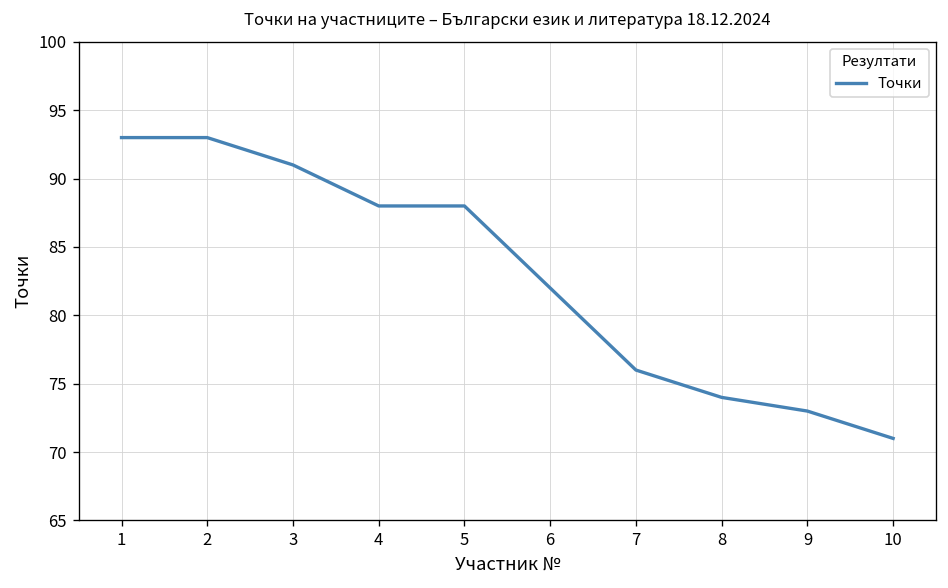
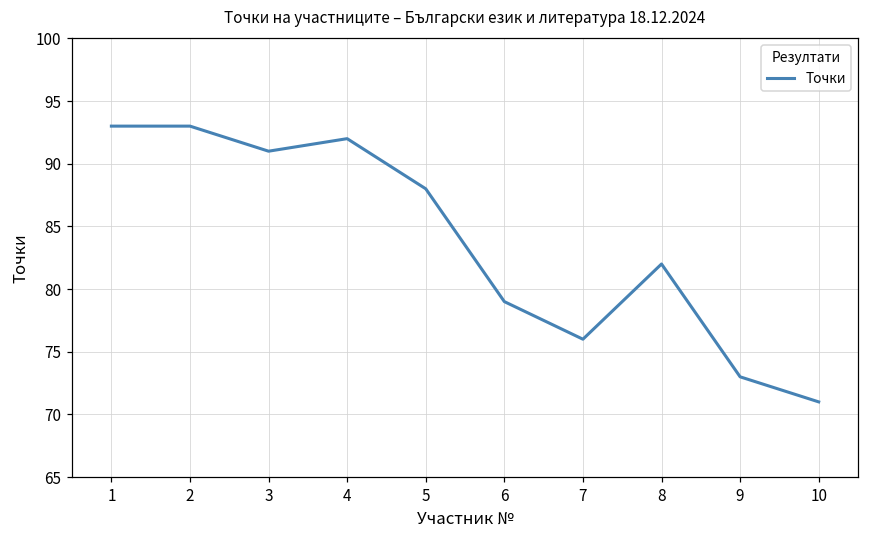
  {
    "1": 93,
    "2": 93,
    "3": 91,
-   "4": 88,
+   "4": 92,
    "5": 88,
-   "6": 82,
+   "6": 79,
    "7": 76,
-   "8": 74,
+   "8": 82,
    "9": 73,
    "10": 71
  }
